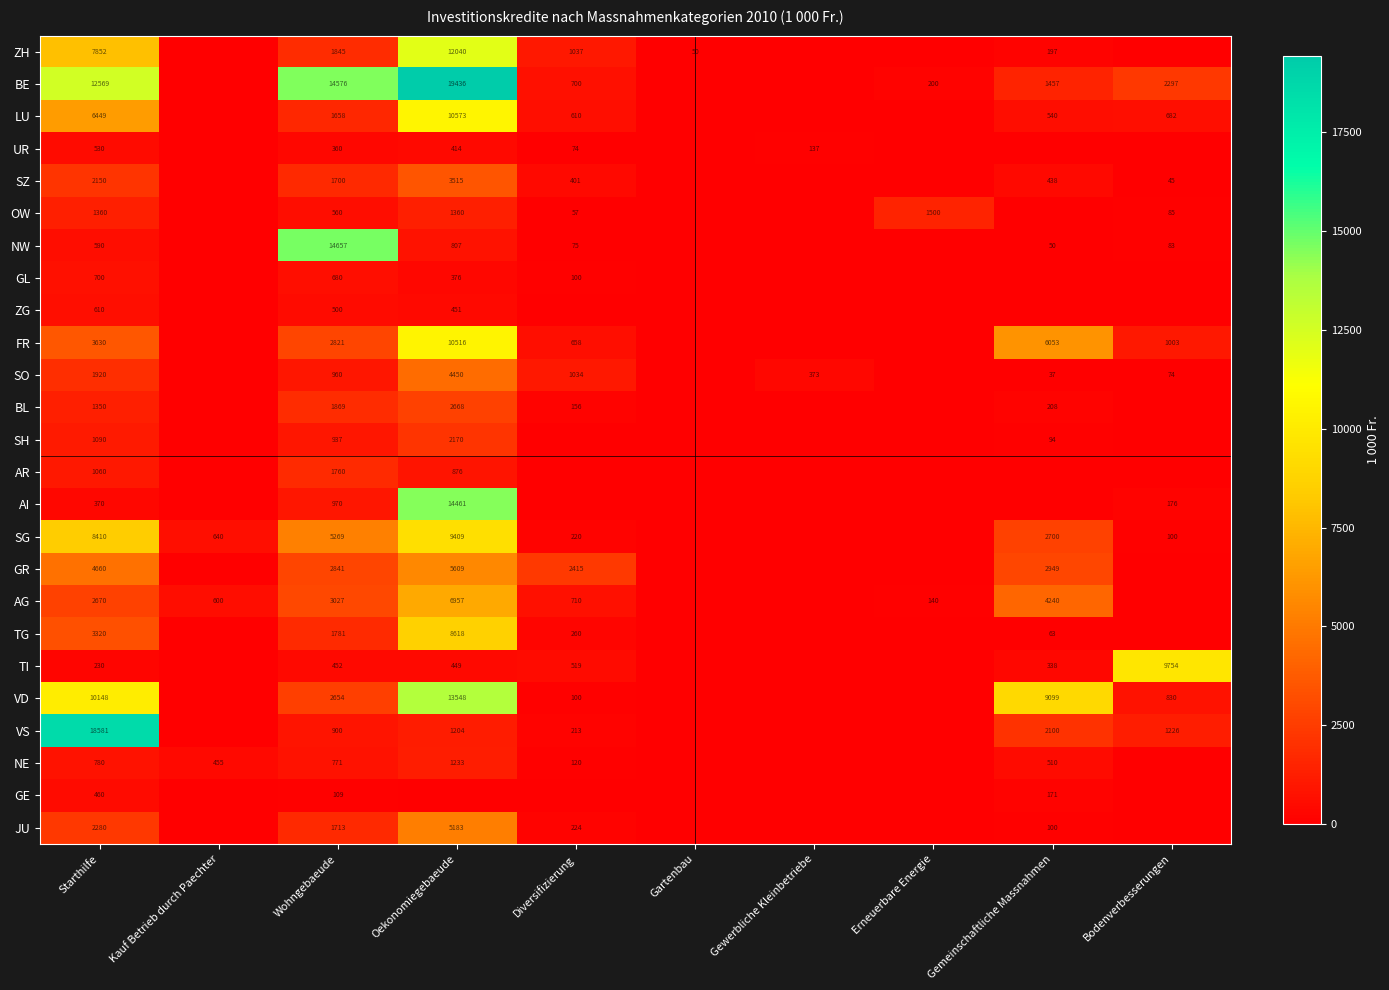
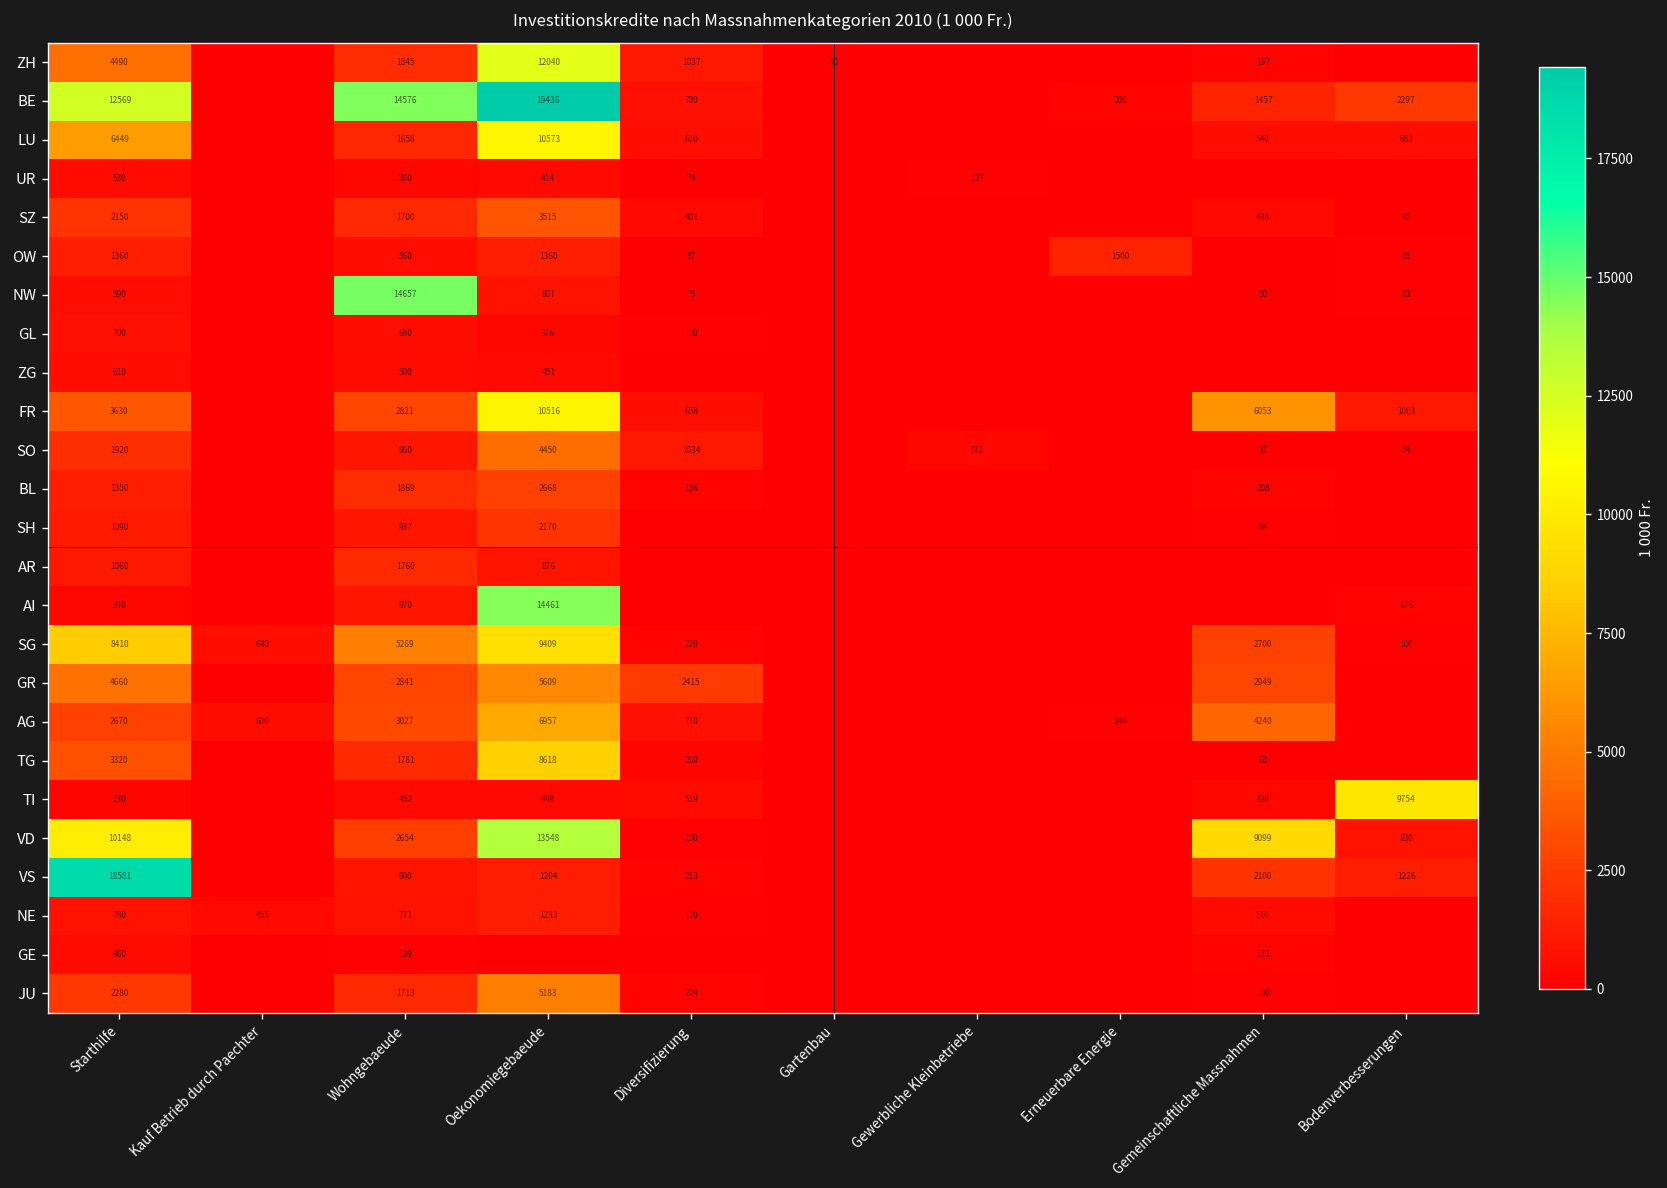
  {
    "ZH": {
-     "Starthilfe": 7852,
+     "Starthilfe": 4490,
      "Wohngebaeude": 1845,
      "Oekonomiegebaeude": 12040,
      "Diversifizierung": 1037,
      "Gartenbau": 50,
      "Gemeinschaftliche Massnahmen": 197
    },
    "BE": {
      "Starthilfe": 12569,
      "Wohngebaeude": 14576,
      "Oekonomiegebaeude": 19436,
      "Diversifizierung": 700,
      "Erneuerbare Energie": 200,
      "Gemeinschaftliche Massnahmen": 1457,
      "Bodenverbesserungen": 2297
    },
    "LU": {
      "Starthilfe": 6449,
      "Wohngebaeude": 1658,
      "Oekonomiegebaeude": 10573,
      "Diversifizierung": 610,
      "Gemeinschaftliche Massnahmen": 540,
      "Bodenverbesserungen": 682
    },
    "UR": {
      "Starthilfe": 530,
      "Wohngebaeude": 360,
      "Oekonomiegebaeude": 414,
      "Diversifizierung": 74,
      "Gewerbliche Kleinbetriebe": 137
    },
    "SZ": {
      "Starthilfe": 2150,
      "Wohngebaeude": 1700,
      "Oekonomiegebaeude": 3515,
      "Diversifizierung": 401,
      "Gemeinschaftliche Massnahmen": 438,
      "Bodenverbesserungen": 45
    },
    "OW": {
      "Starthilfe": 1360,
      "Wohngebaeude": 560,
      "Oekonomiegebaeude": 1360,
      "Diversifizierung": 57,
      "Erneuerbare Energie": 1500,
      "Bodenverbesserungen": 85
    },
    "NW": {
      "Starthilfe": 590,
      "Wohngebaeude": 14657,
      "Oekonomiegebaeude": 807,
      "Diversifizierung": 75,
      "Gemeinschaftliche Massnahmen": 50,
      "Bodenverbesserungen": 83
    },
    "GL": {
      "Starthilfe": 700,
      "Wohngebaeude": 680,
      "Oekonomiegebaeude": 376,
      "Diversifizierung": 100
    },
    "ZG": {
      "Starthilfe": 610,
      "Wohngebaeude": 500,
      "Oekonomiegebaeude": 451
    },
    "FR": {
      "Starthilfe": 3630,
      "Wohngebaeude": 2821,
      "Oekonomiegebaeude": 10516,
      "Diversifizierung": 658,
      "Gemeinschaftliche Massnahmen": 6053,
      "Bodenverbesserungen": 1003
    },
    "SO": {
      "Starthilfe": 1920,
      "Wohngebaeude": 960,
      "Oekonomiegebaeude": 4450,
      "Diversifizierung": 1034,
      "Gewerbliche Kleinbetriebe": 373,
      "Gemeinschaftliche Massnahmen": 37,
      "Bodenverbesserungen": 74
    },
    "BL": {
      "Starthilfe": 1350,
      "Wohngebaeude": 1869,
      "Oekonomiegebaeude": 2668,
      "Diversifizierung": 156,
      "Gemeinschaftliche Massnahmen": 208
    },
    "SH": {
      "Starthilfe": 1090,
      "Wohngebaeude": 937,
      "Oekonomiegebaeude": 2170,
      "Gemeinschaftliche Massnahmen": 94
    },
    "AR": {
      "Starthilfe": 1060,
      "Wohngebaeude": 1760,
      "Oekonomiegebaeude": 876
    },
    "AI": {
      "Starthilfe": 370,
      "Wohngebaeude": 970,
      "Oekonomiegebaeude": 14461,
      "Bodenverbesserungen": 176
    },
    "SG": {
      "Starthilfe": 8410,
      "Kauf Betrieb durch Paechter": 640,
      "Wohngebaeude": 5269,
      "Oekonomiegebaeude": 9409,
      "Diversifizierung": 220,
      "Gemeinschaftliche Massnahmen": 2700,
      "Bodenverbesserungen": 100
    },
    "GR": {
      "Starthilfe": 4660,
      "Wohngebaeude": 2841,
      "Oekonomiegebaeude": 5609,
      "Diversifizierung": 2415,
      "Gemeinschaftliche Massnahmen": 2949
    },
    "AG": {
      "Starthilfe": 2670,
      "Kauf Betrieb durch Paechter": 600,
      "Wohngebaeude": 3027,
      "Oekonomiegebaeude": 6957,
      "Diversifizierung": 710,
      "Erneuerbare Energie": 140,
      "Gemeinschaftliche Massnahmen": 4240
    },
    "TG": {
      "Starthilfe": 3320,
      "Wohngebaeude": 1781,
      "Oekonomiegebaeude": 8618,
      "Diversifizierung": 260,
      "Gemeinschaftliche Massnahmen": 63
    },
    "TI": {
      "Starthilfe": 230,
      "Wohngebaeude": 452,
      "Oekonomiegebaeude": 449,
      "Diversifizierung": 519,
      "Gemeinschaftliche Massnahmen": 338,
      "Bodenverbesserungen": 9754
    },
    "VD": {
      "Starthilfe": 10148,
      "Wohngebaeude": 2654,
      "Oekonomiegebaeude": 13548,
      "Diversifizierung": 100,
      "Gemeinschaftliche Massnahmen": 9099,
      "Bodenverbesserungen": 830
    },
    "VS": {
      "Starthilfe": 18581,
      "Wohngebaeude": 900,
      "Oekonomiegebaeude": 1204,
      "Diversifizierung": 213,
      "Gemeinschaftliche Massnahmen": 2100,
      "Bodenverbesserungen": 1226
    },
    "NE": {
      "Starthilfe": 780,
      "Kauf Betrieb durch Paechter": 455,
      "Wohngebaeude": 771,
      "Oekonomiegebaeude": 1233,
      "Diversifizierung": 120,
      "Gemeinschaftliche Massnahmen": 510
    },
    "GE": {
      "Starthilfe": 460,
      "Wohngebaeude": 109,
      "Gemeinschaftliche Massnahmen": 171
    },
    "JU": {
      "Starthilfe": 2280,
      "Wohngebaeude": 1713,
      "Oekonomiegebaeude": 5183,
      "Diversifizierung": 224,
      "Gemeinschaftliche Massnahmen": 100
    }
  }
